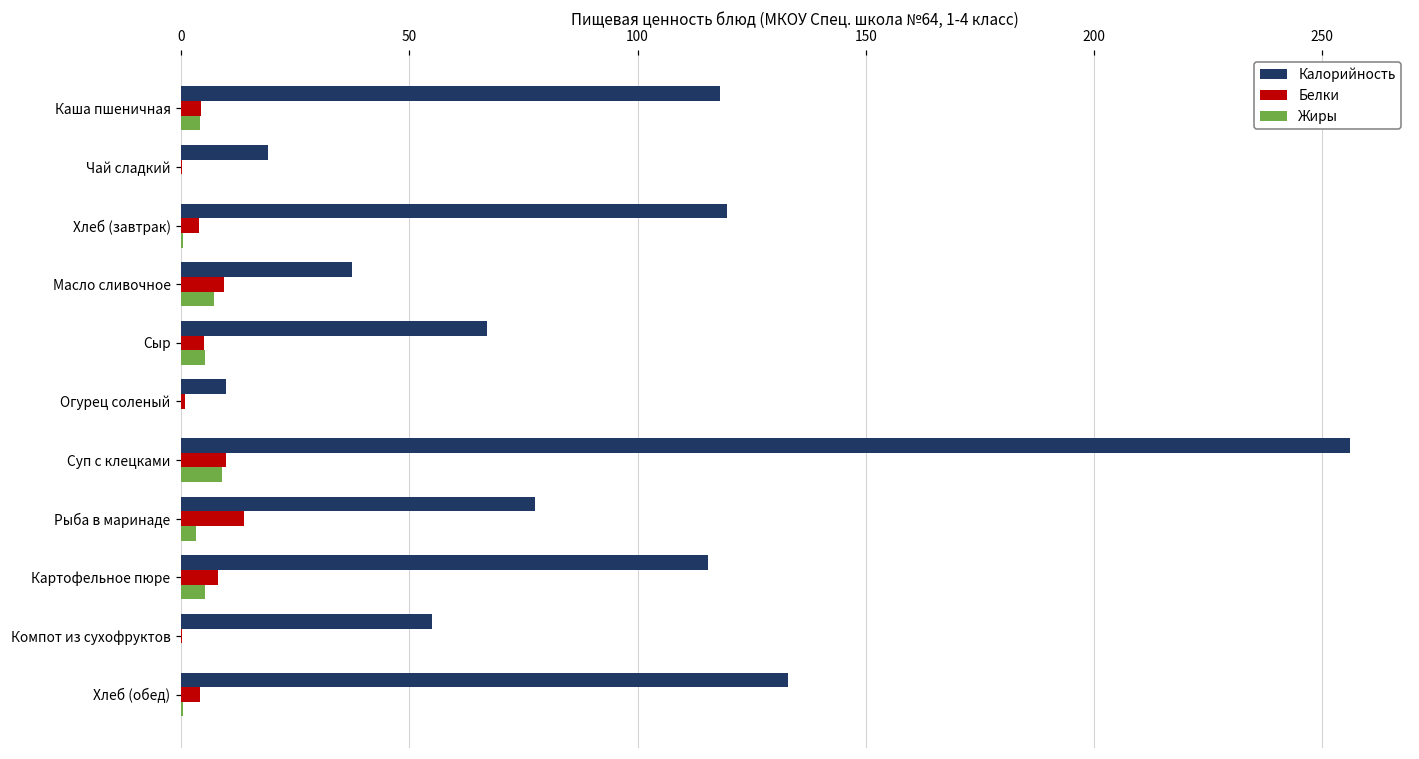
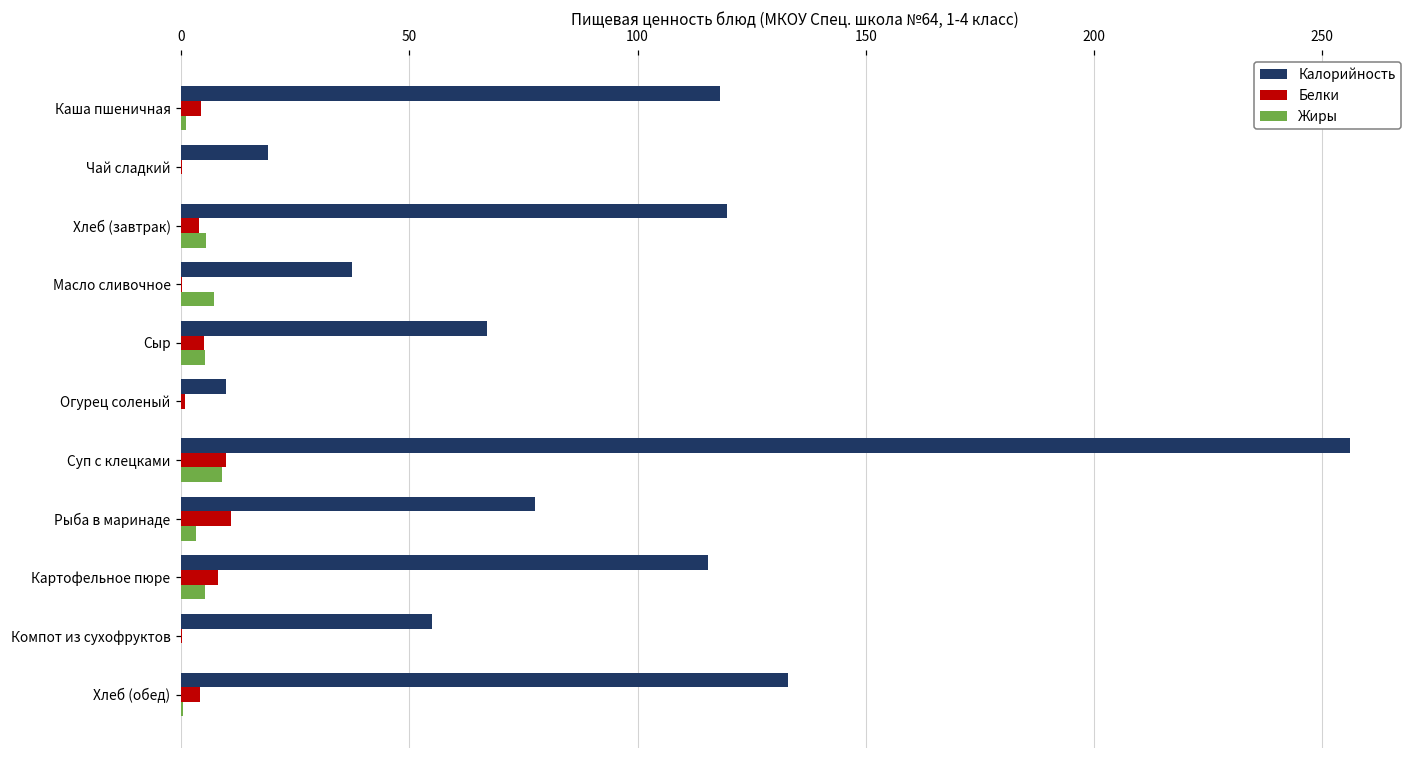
  {
    "Калорийность": {
      "Каша пшеничная": 118,
      "Чай сладкий": 19,
      "Хлеб (завтрак)": 120,
      "Масло сливочное": 37,
      "Сыр": 67,
      "Огурец соленый": 10,
      "Суп с клецками": 256,
      "Рыба в маринаде": 78,
      "Картофельное пюре": 115,
      "Компот из сухофруктов": 55,
      "Хлеб (обед)": 133
    },
    "Белки": {
      "Каша пшеничная": 4,
      "Хлеб (завтрак)": 4,
-     "Масло сливочное": 9,
+     "Масло сливочное": 0,
      "Сыр": 5,
      "Огурец соленый": 1,
      "Суп с клецками": 10,
-     "Рыба в маринаде": 14,
+     "Рыба в маринаде": 11,
      "Картофельное пюре": 8,
      "Хлеб (обед)": 4
    },
    "Жиры": {
-     "Каша пшеничная": 4,
+     "Каша пшеничная": 1,
      "Чай сладкий": 0,
-     "Хлеб (завтрак)": 0,
+     "Хлеб (завтрак)": 5,
      "Масло сливочное": 7,
      "Сыр": 5,
      "Огурец соленый": 0,
      "Суп с клецками": 9,
      "Рыба в маринаде": 3,
      "Картофельное пюре": 5,
      "Компот из сухофруктов": 0
    }
  }
